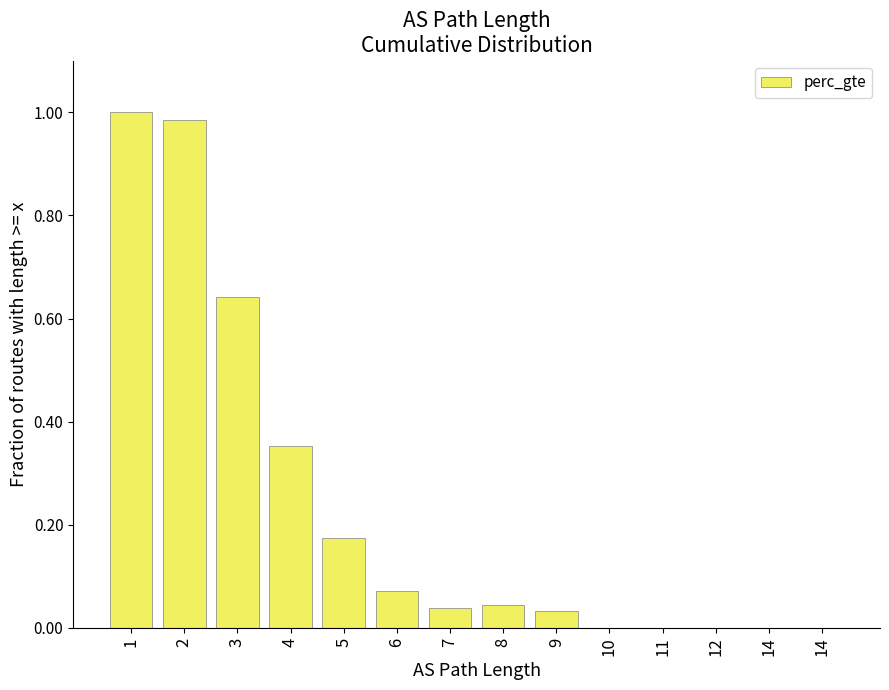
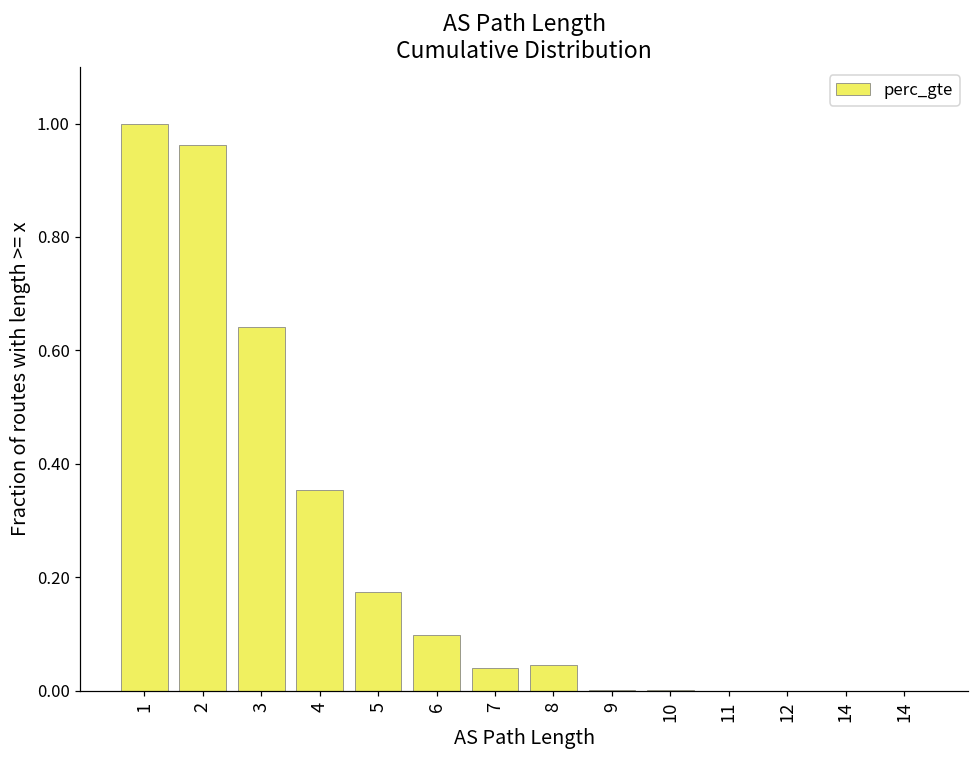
  {
    "1": 1.00,
-   "2": 0.98,
+   "2": 0.96,
    "3": 0.64,
    "4": 0.35,
    "5": 0.17,
-   "6": 0.07,
+   "6": 0.10,
    "7": 0.04,
    "8": 0.05,
-   "9": 0.03
+   "9": 0.00
  }
